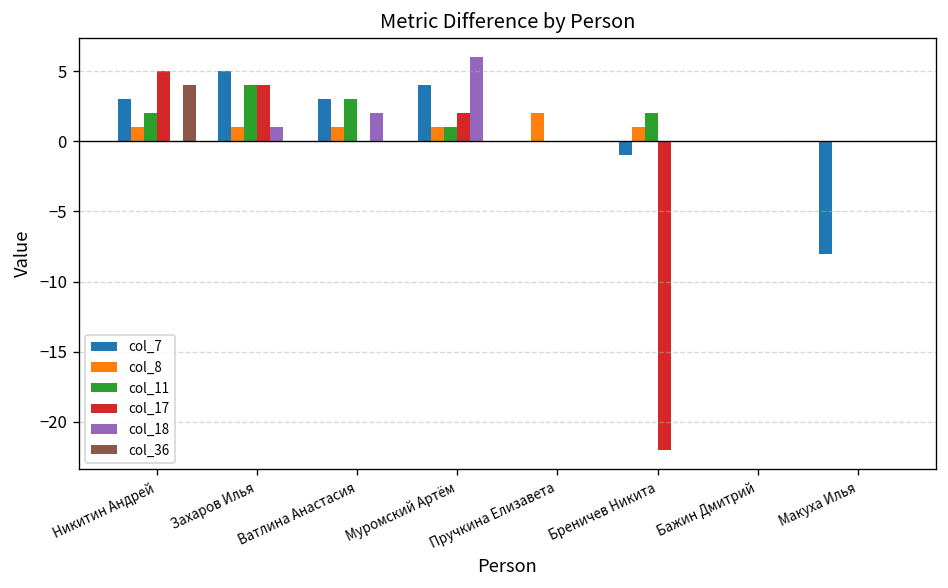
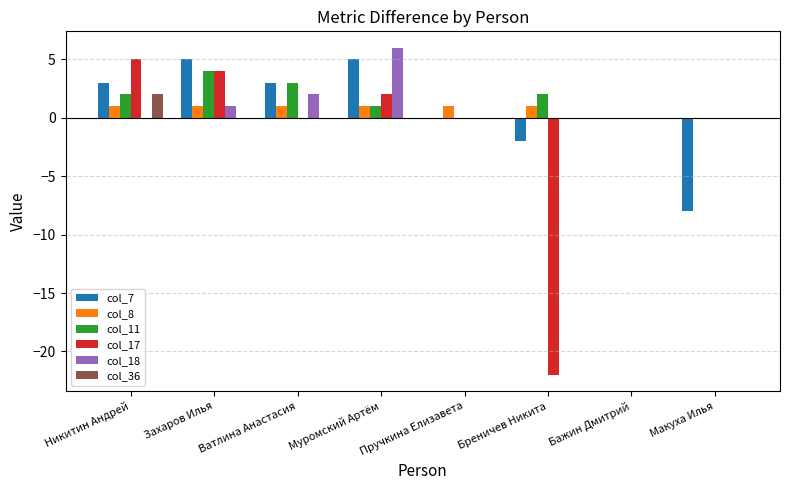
  {
    "col_7": {
      "Никитин Андрей": 3,
      "Захаров Илья": 5,
      "Ватлина Анастасия": 3,
-     "Муромский Артём": 4,
+     "Муромский Артём": 5,
      "Пручкина Елизавета": 0,
-     "Бреничев Никита": -1,
+     "Бреничев Никита": -2,
      "Бажин Дмитрий": 0,
      "Макуха Илья": -8
    },
    "col_8": {
      "Никитин Андрей": 1,
      "Захаров Илья": 1,
      "Ватлина Анастасия": 1,
      "Муромский Артём": 1,
-     "Пручкина Елизавета": 2,
+     "Пручкина Елизавета": 1,
      "Бреничев Никита": 1,
      "Бажин Дмитрий": 0,
      "Макуха Илья": 0
    },
    "col_11": {
      "Никитин Андрей": 2,
      "Захаров Илья": 4,
      "Ватлина Анастасия": 3,
      "Муромский Артём": 1,
      "Пручкина Елизавета": 0,
      "Бреничев Никита": 2,
      "Бажин Дмитрий": 0,
      "Макуха Илья": 0
    },
    "col_17": {
      "Никитин Андрей": 5,
      "Захаров Илья": 4,
      "Ватлина Анастасия": 0,
      "Муромский Артём": 2,
      "Пручкина Елизавета": 0,
      "Бреничев Никита": -22,
      "Бажин Дмитрий": 0,
      "Макуха Илья": 0
    },
    "col_18": {
      "Никитин Андрей": 0,
      "Захаров Илья": 1,
      "Ватлина Анастасия": 2,
      "Муромский Артём": 6,
      "Пручкина Елизавета": 0,
      "Бреничев Никита": 0,
      "Бажин Дмитрий": 0,
      "Макуха Илья": 0
    },
    "col_36": {
-     "Никитин Андрей": 4,
+     "Никитин Андрей": 2,
      "Захаров Илья": 0,
      "Ватлина Анастасия": 0,
      "Муромский Артём": 0,
      "Пручкина Елизавета": 0,
      "Бреничев Никита": 0,
      "Бажин Дмитрий": 0,
      "Макуха Илья": 0
    }
  }
